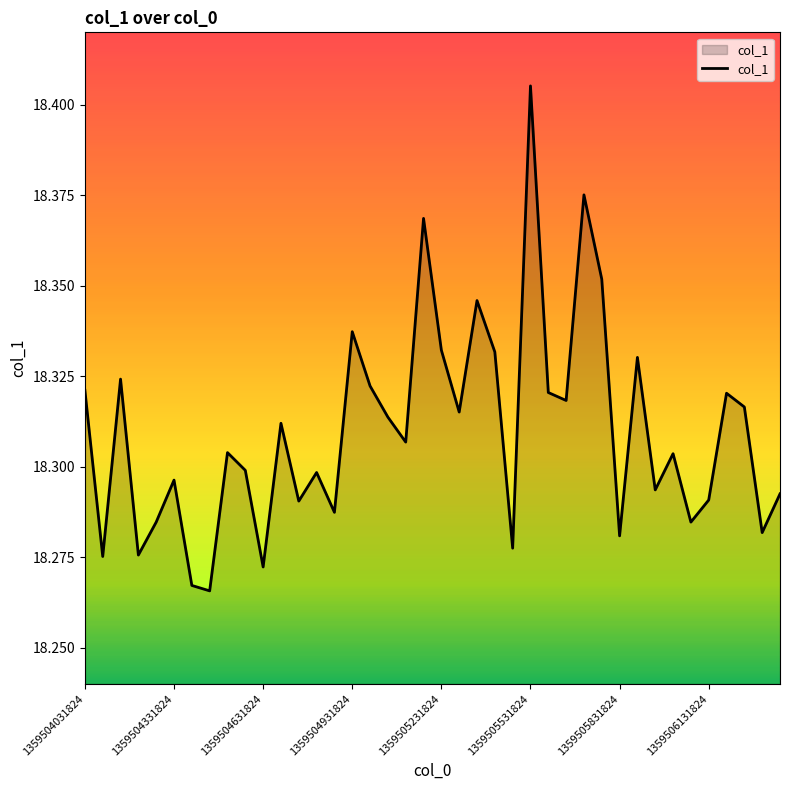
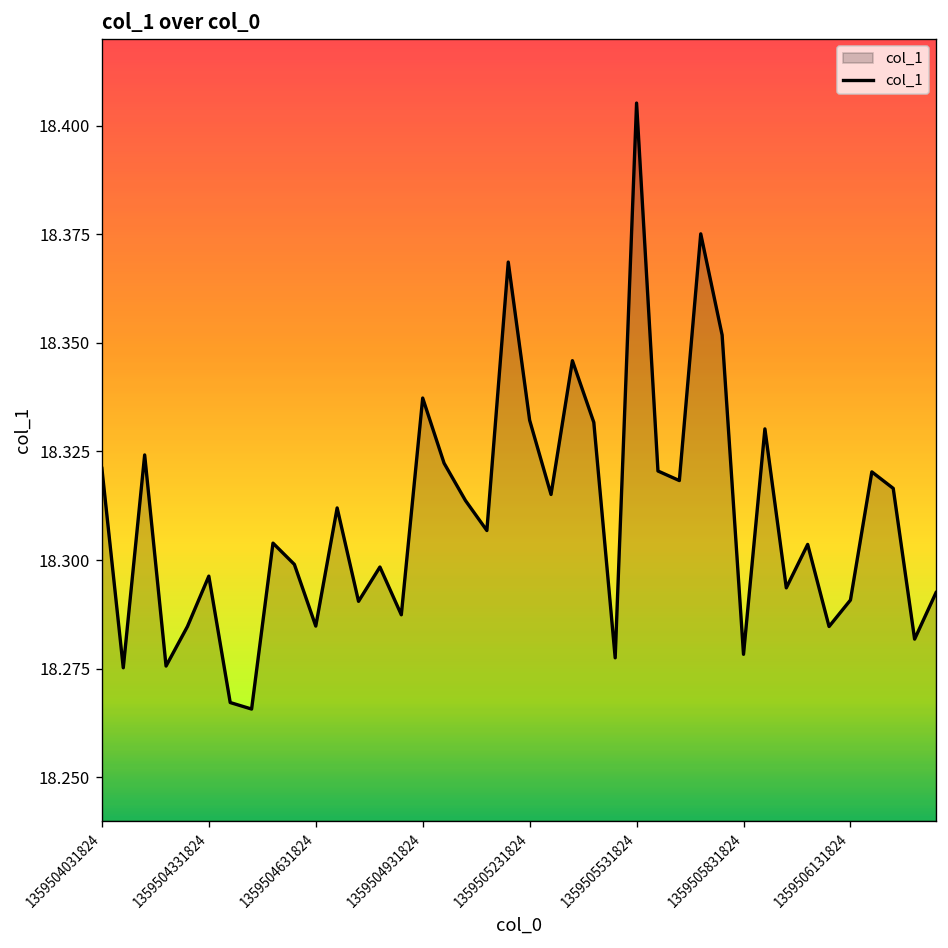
  {
    "1359504031824": 18.321,
    "1359504331824": 18.296,
-   "1359504631824": 18.272,
+   "1359504631824": 18.285,
    "1359504931824": 18.337,
    "1359505231824": 18.332,
    "1359505531824": 18.405,
-   "1359505831824": 18.281,
+   "1359505831824": 18.278,
    "1359506131824": 18.291
  }
